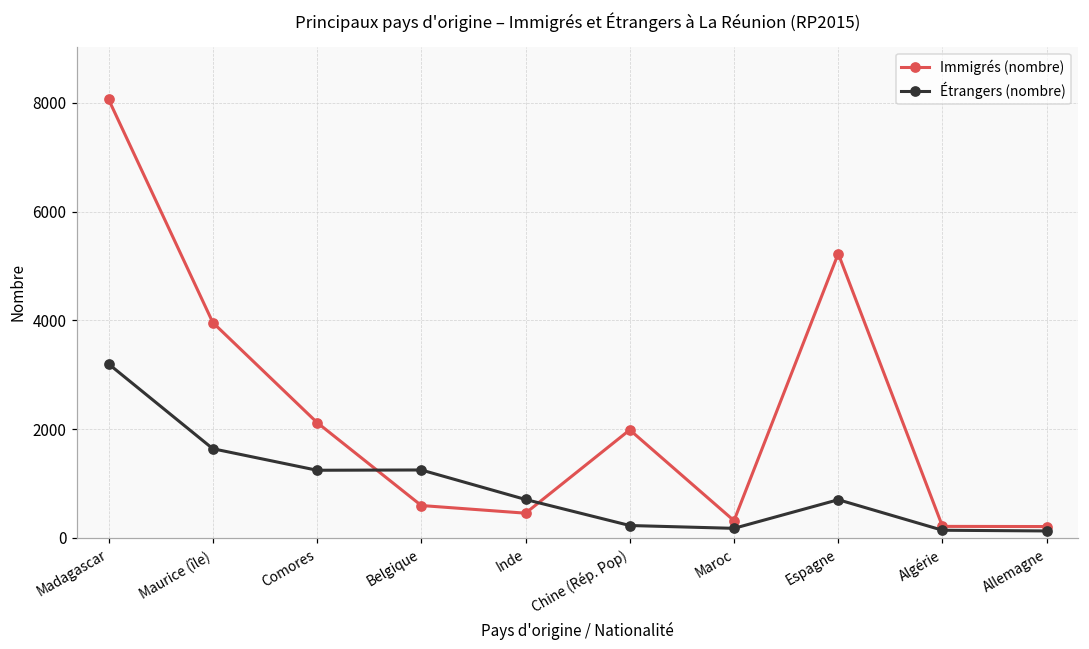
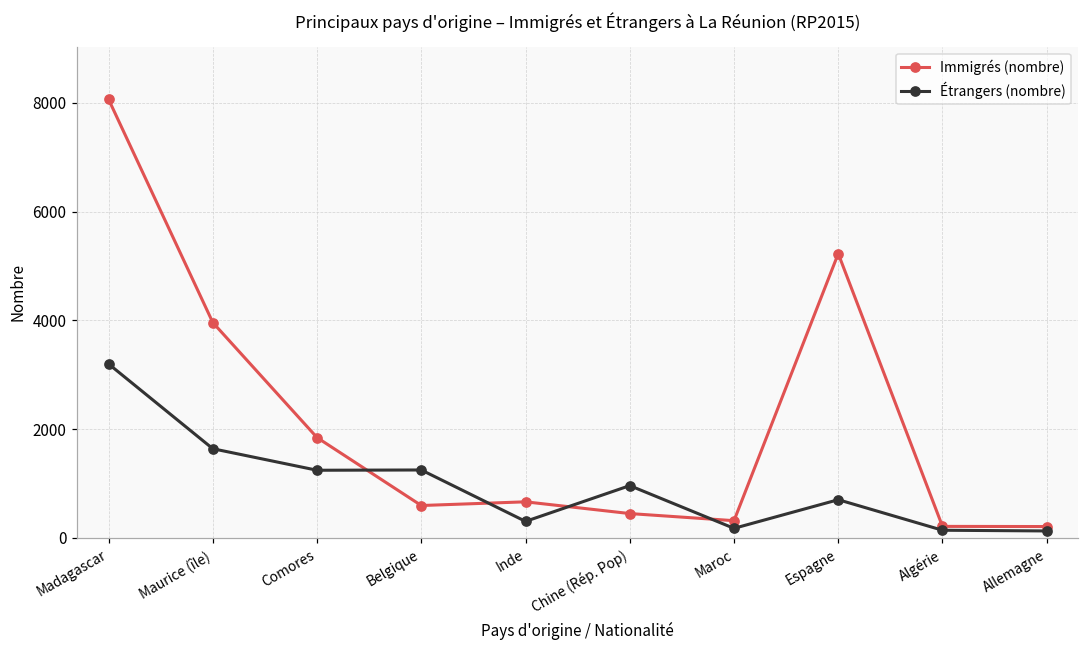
  {
    "Immigrés (nombre)": {
      "Madagascar": 8100,
      "Maurice (île)": 4000,
-     "Comores": 2100,
+     "Comores": 1800,
      "Belgique": 600,
-     "Inde": 500,
-     "Chine (Rép. Pop)": 2000,
+     "Inde": 700,
+     "Chine (Rép. Pop)": 400,
      "Maroc": 300,
      "Espagne": 5200,
      "Algérie": 200,
      "Allemagne": 200
    },
    "Étrangers (nombre)": {
      "Madagascar": 3200,
      "Maurice (île)": 1600,
      "Comores": 1200,
      "Belgique": 1200,
-     "Inde": 700,
-     "Chine (Rép. Pop)": 200,
+     "Inde": 300,
+     "Chine (Rép. Pop)": 1000,
      "Maroc": 200,
      "Espagne": 700,
      "Algérie": 100,
      "Allemagne": 100
    }
  }
